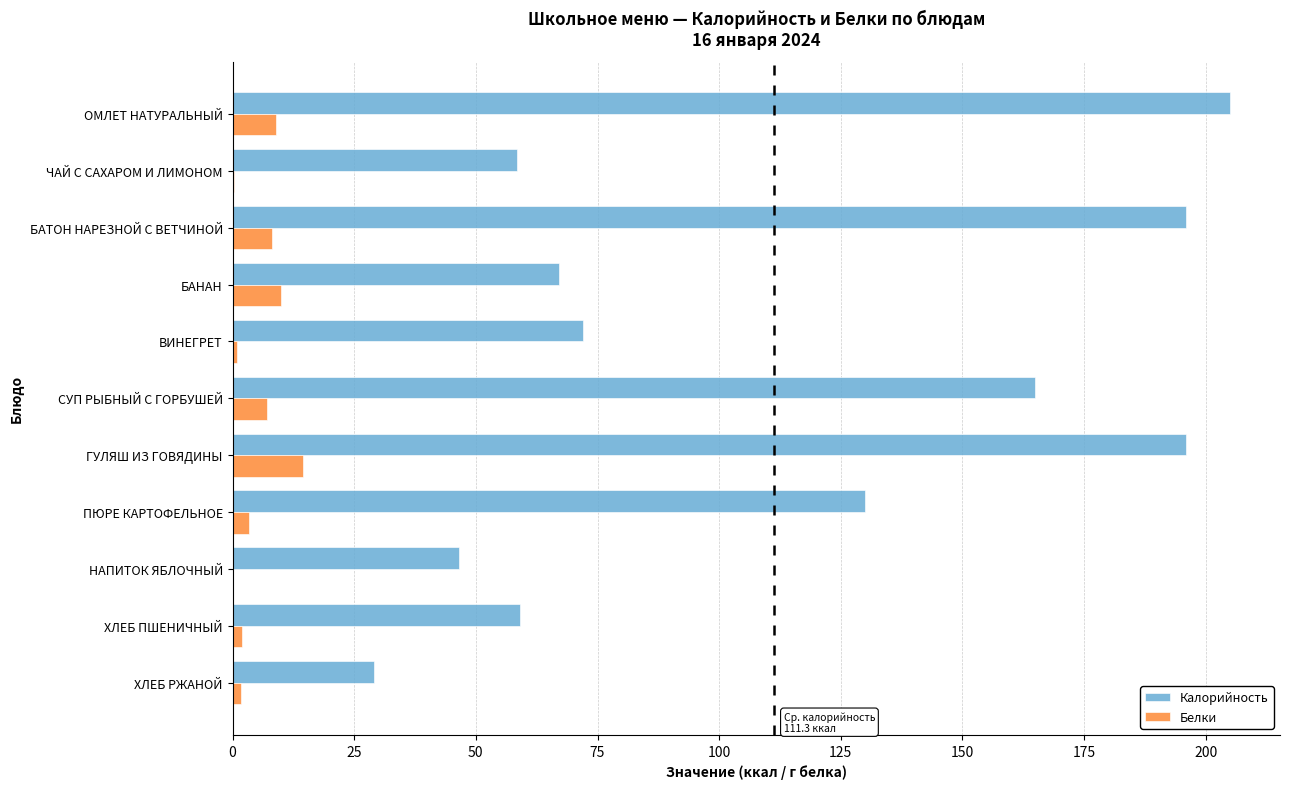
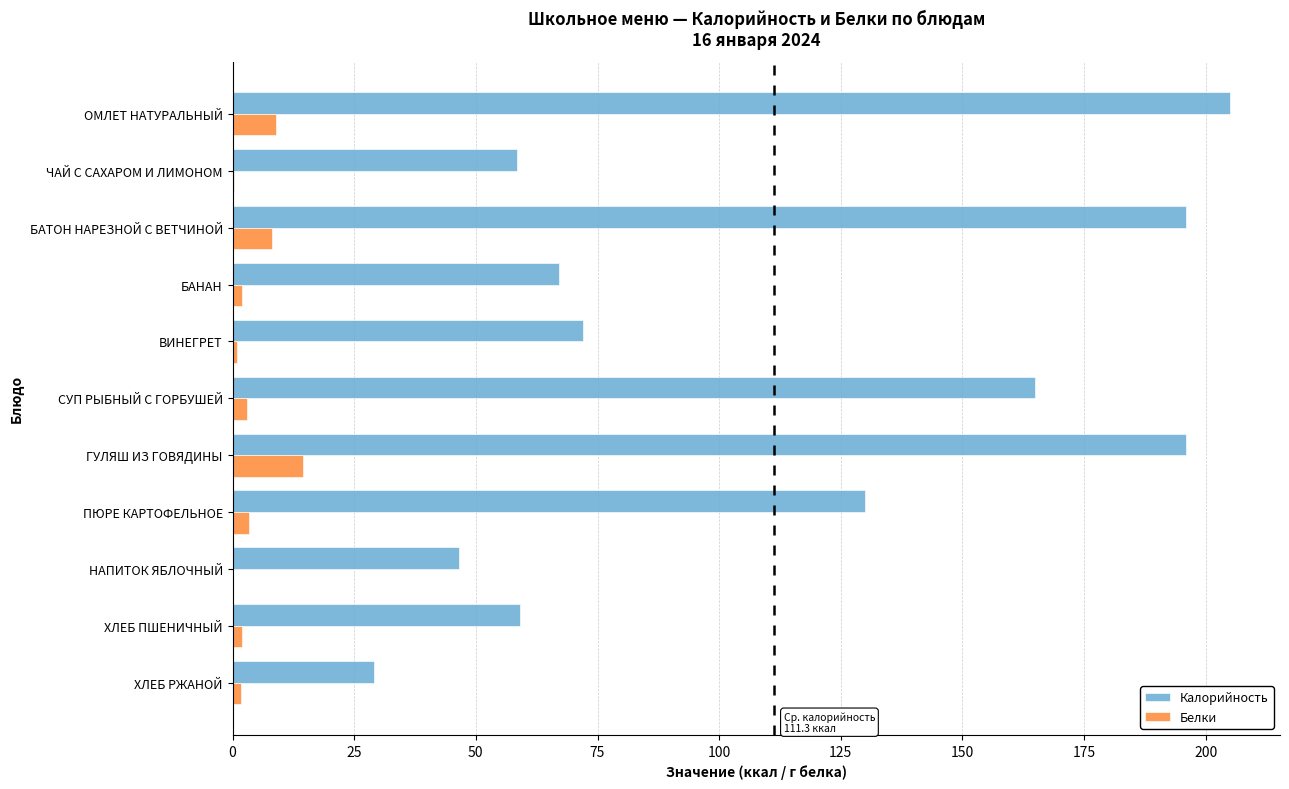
  {
    "Калорийность": {
      "ОМЛЕТ НАТУРАЛЬНЫЙ": 205,
      "ЧАЙ С САХАРОМ И ЛИМОНОМ": 58,
      "БАТОН НАРЕЗНОЙ С ВЕТЧИНОЙ": 196,
      "БАНАН": 67,
      "ВИНЕГРЕТ": 72,
      "СУП РЫБНЫЙ С ГОРБУШЕЙ": 165,
      "ГУЛЯШ ИЗ ГОВЯДИНЫ": 196,
      "ПЮРЕ КАРТОФЕЛЬНОЕ": 130,
      "НАПИТОК ЯБЛОЧНЫЙ": 47,
      "ХЛЕБ ПШЕНИЧНЫЙ": 59,
      "ХЛЕБ РЖАНОЙ": 29
    },
    "Белки": {
      "ОМЛЕТ НАТУРАЛЬНЫЙ": 9,
      "БАТОН НАРЕЗНОЙ С ВЕТЧИНОЙ": 8,
-     "БАНАН": 10,
+     "БАНАН": 2,
      "ВИНЕГРЕТ": 1,
-     "СУП РЫБНЫЙ С ГОРБУШЕЙ": 7,
+     "СУП РЫБНЫЙ С ГОРБУШЕЙ": 3,
      "ГУЛЯШ ИЗ ГОВЯДИНЫ": 15,
      "ПЮРЕ КАРТОФЕЛЬНОЕ": 3,
      "ХЛЕБ ПШЕНИЧНЫЙ": 2,
      "ХЛЕБ РЖАНОЙ": 2
    }
  }
